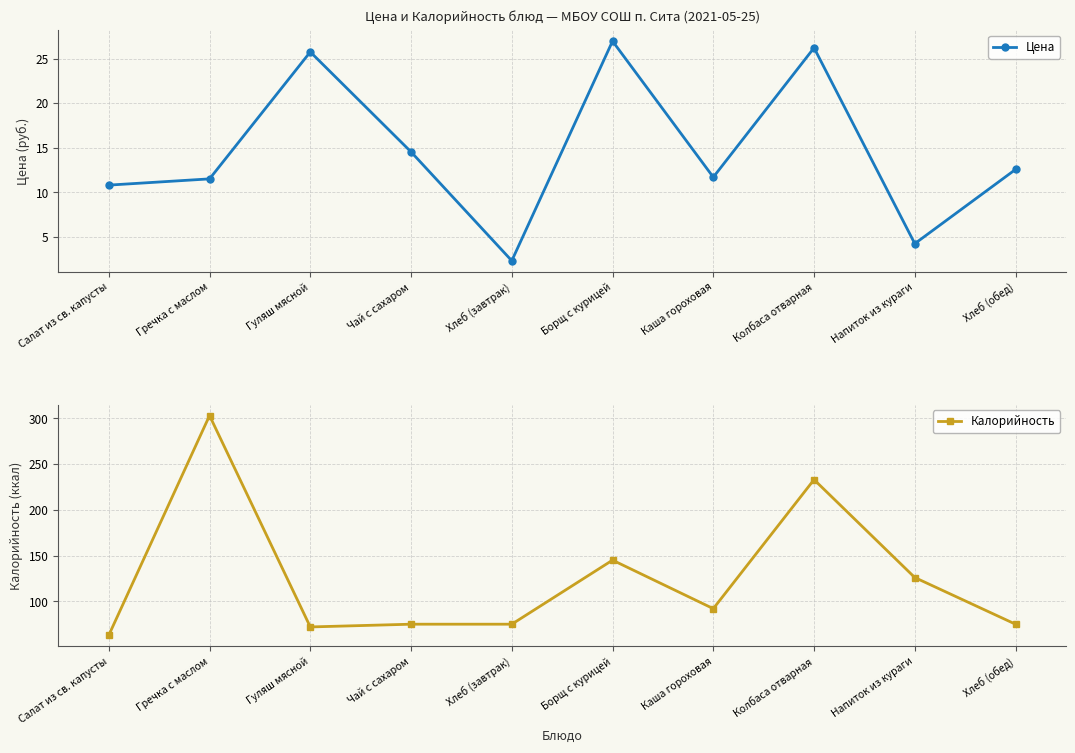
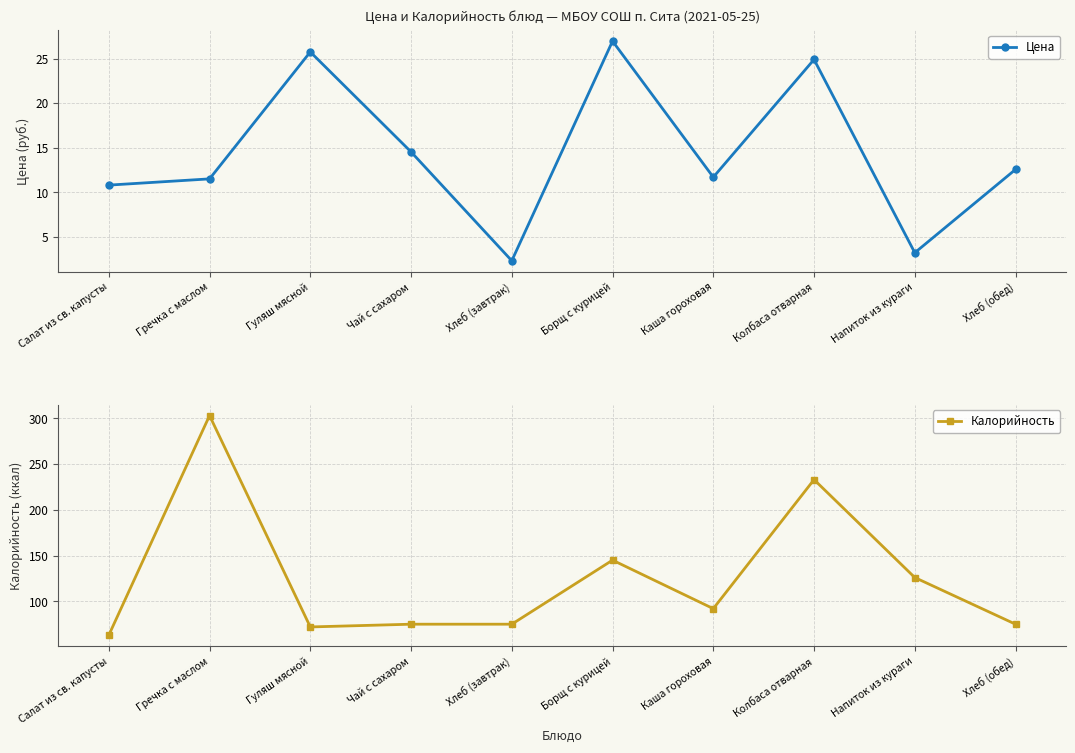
  {
    "Цена и Калорийность блюд — МБОУ СОШ п. Сита (2021-05-25)": {
      "Салат из св. капусты": 11,
      "Гречка с маслом": 12,
      "Гуляш мясной": 26,
      "Чай с сахаром": 15,
      "Хлеб (завтрак)": 2,
      "Борщ с курицей": 27,
      "Каша гороховая": 12,
-     "Колбаса отварная": 26,
-     "Напиток из кураги": 4,
+     "Колбаса отварная": 25,
+     "Напиток из кураги": 3,
      "Хлеб (обед)": 13
    }
  }
